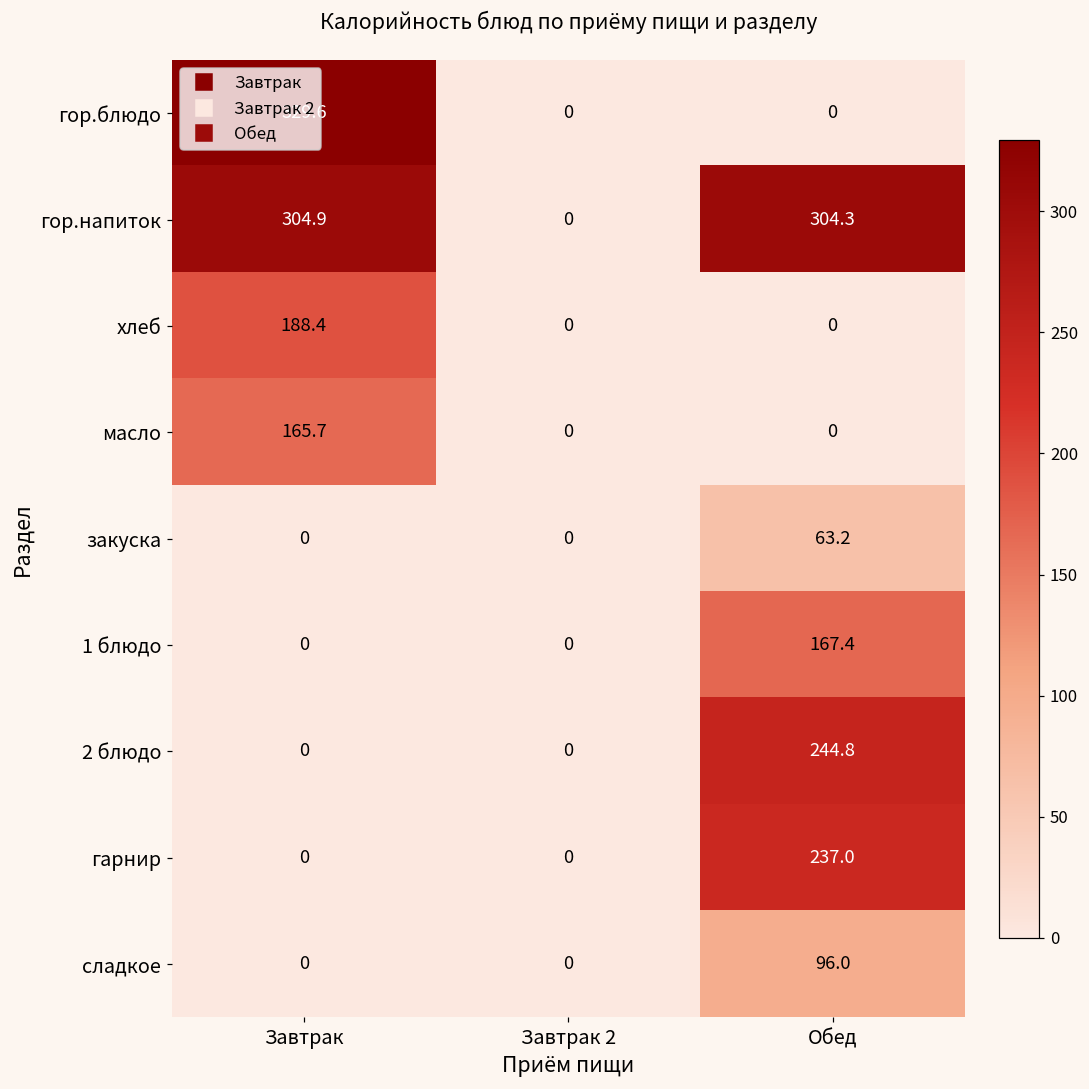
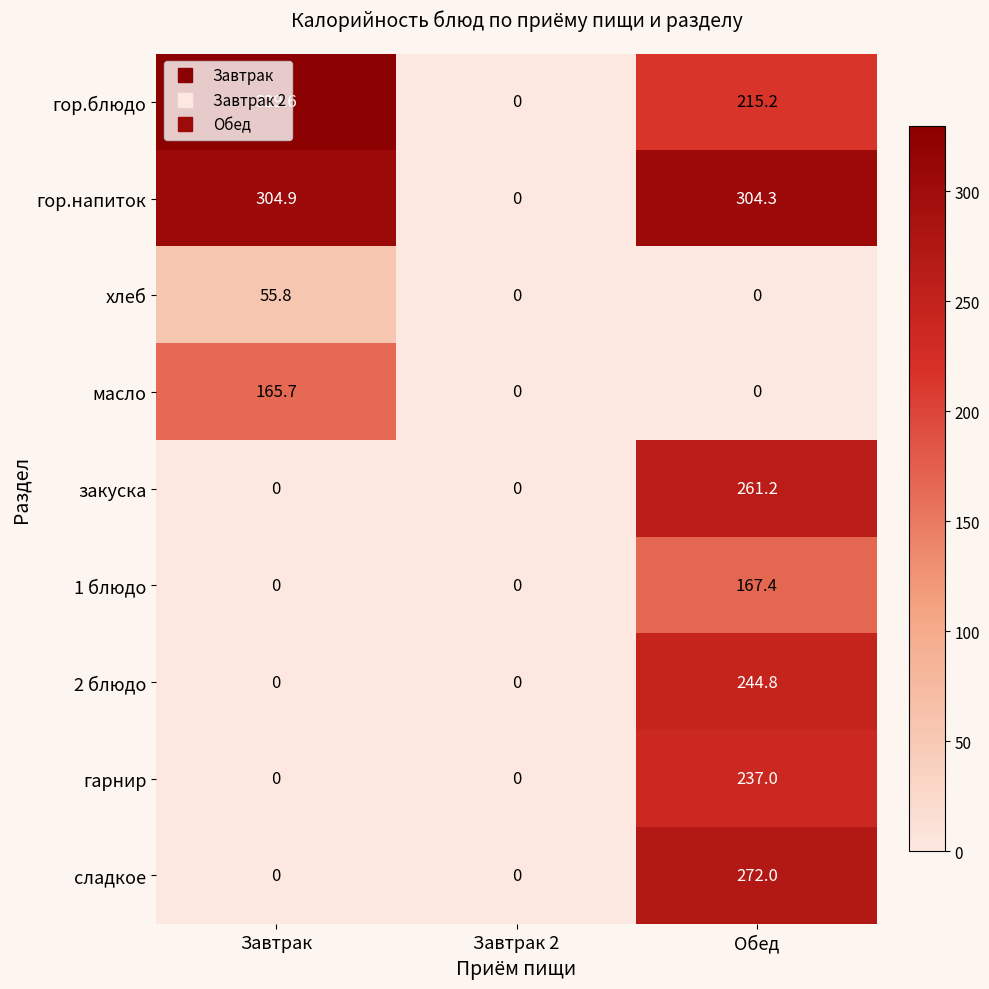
  {
    "гор.блюдо": {
      "Завтрак 2": 0,
-     "Обед": 0
+     "Обед": 215.2
    },
    "гор.напиток": {
      "Завтрак": 304.9,
      "Завтрак 2": 0,
      "Обед": 304.3
    },
    "хлеб": {
-     "Завтрак": 188.4,
+     "Завтрак": 55.8,
      "Завтрак 2": 0,
      "Обед": 0
    },
    "масло": {
      "Завтрак": 165.7,
      "Завтрак 2": 0,
      "Обед": 0
    },
    "закуска": {
      "Завтрак": 0,
      "Завтрак 2": 0,
-     "Обед": 63.2
+     "Обед": 261.2
    },
    "1 блюдо": {
      "Завтрак": 0,
      "Завтрак 2": 0,
      "Обед": 167.4
    },
    "2 блюдо": {
      "Завтрак": 0,
      "Завтрак 2": 0,
      "Обед": 244.8
    },
    "гарнир": {
      "Завтрак": 0,
      "Завтрак 2": 0,
      "Обед": 237.0
    },
    "сладкое": {
      "Завтрак": 0,
      "Завтрак 2": 0,
-     "Обед": 96.0
+     "Обед": 272.0
    }
  }
